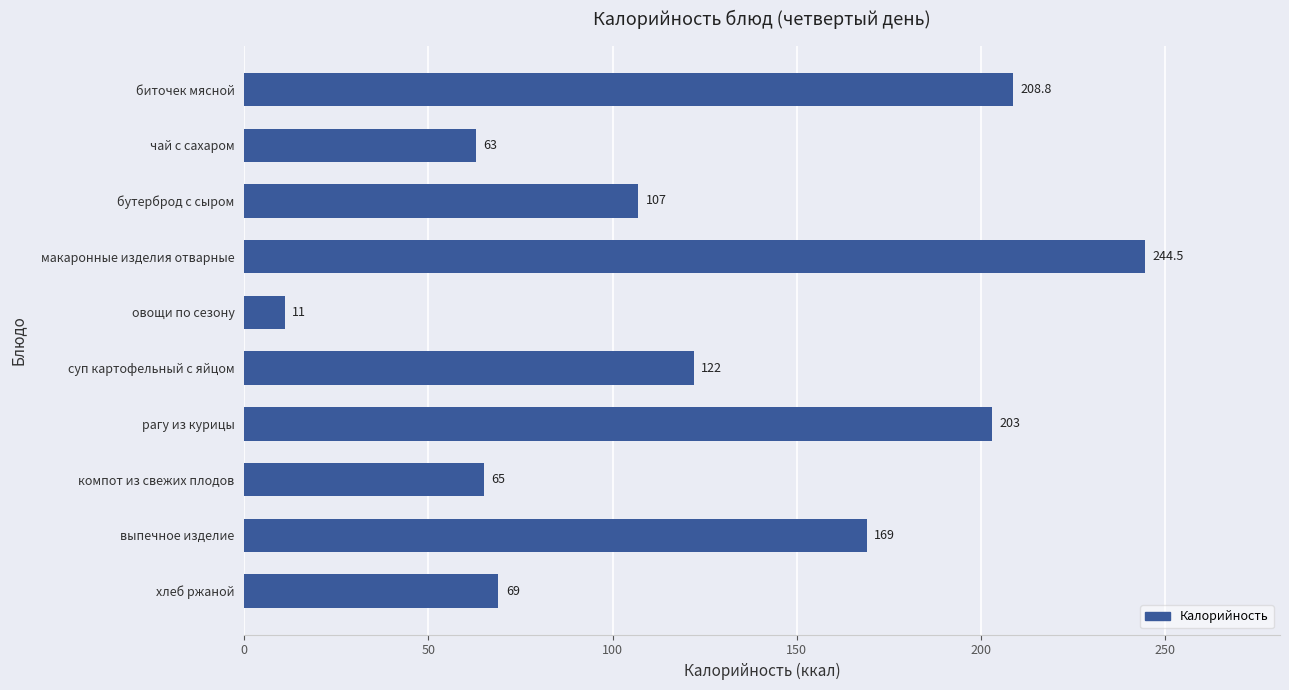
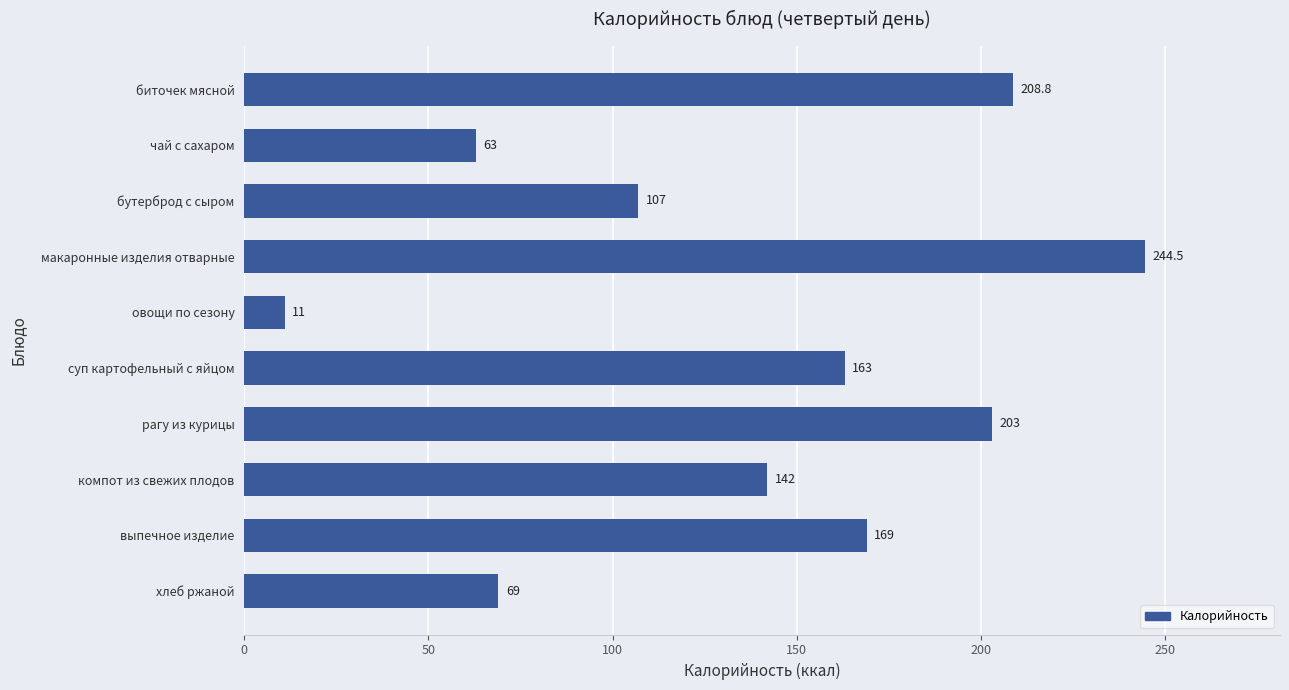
  {
    "биточек мясной": 208.8,
    "чай с сахаром": 63,
    "бутерброд с сыром": 107,
    "макаронные изделия отварные": 244.5,
    "овощи по сезону": 11,
-   "суп картофельный с яйцом": 122,
+   "суп картофельный с яйцом": 163,
    "рагу из курицы": 203,
-   "компот из свежих плодов": 65,
+   "компот из свежих плодов": 142,
    "выпечное изделие": 169,
    "хлеб ржаной": 69
  }
